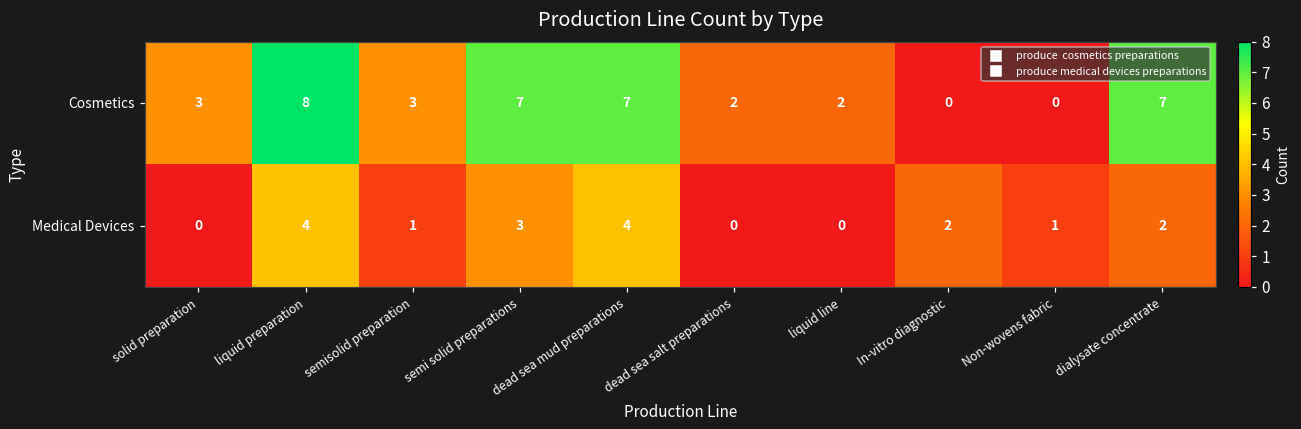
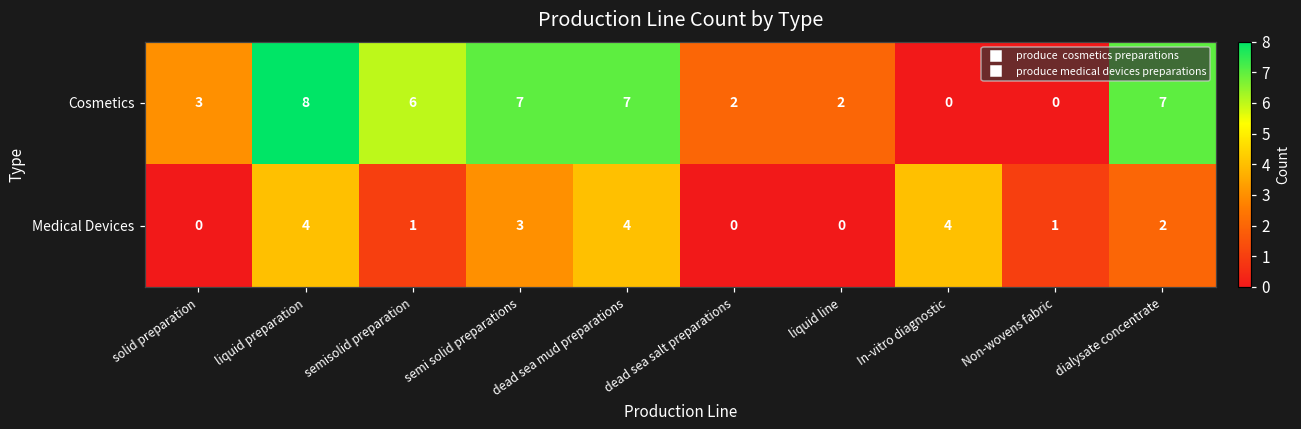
  {
    "Cosmetics": {
      "solid preparation": 3,
      "liquid preparation": 8,
-     "semisolid preparation": 3,
+     "semisolid preparation": 6,
      "semi solid preparations": 7,
      "dead sea mud preparations": 7,
      "dead sea salt preparations": 2,
      "liquid line": 2,
      "In-vitro diagnostic": 0,
      "Non-wovens fabric": 0,
      "dialysate concentrate": 7
    },
    "Medical Devices": {
      "solid preparation": 0,
      "liquid preparation": 4,
      "semisolid preparation": 1,
      "semi solid preparations": 3,
      "dead sea mud preparations": 4,
      "dead sea salt preparations": 0,
      "liquid line": 0,
-     "In-vitro diagnostic": 2,
+     "In-vitro diagnostic": 4,
      "Non-wovens fabric": 1,
      "dialysate concentrate": 2
    }
  }
